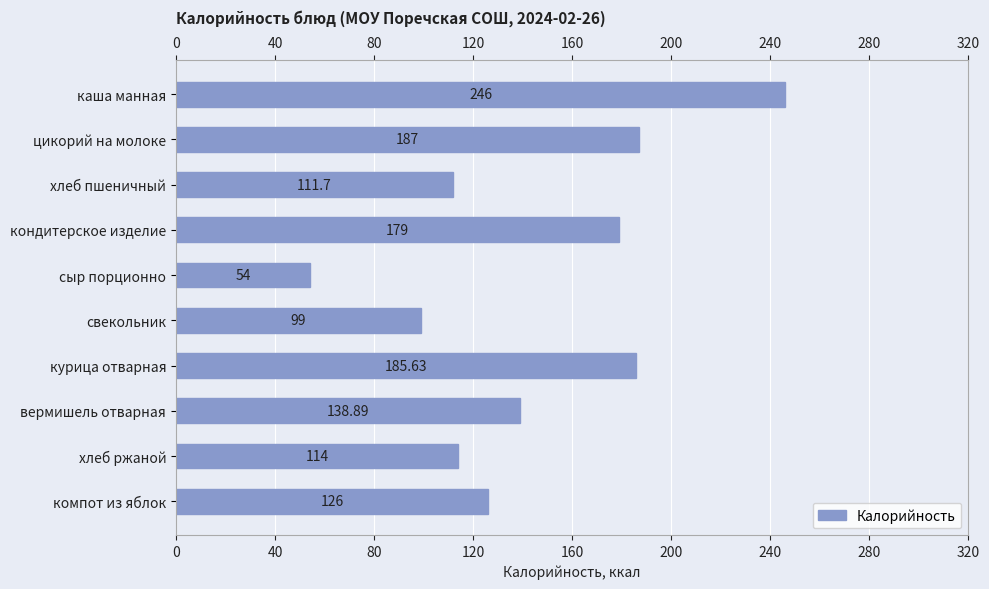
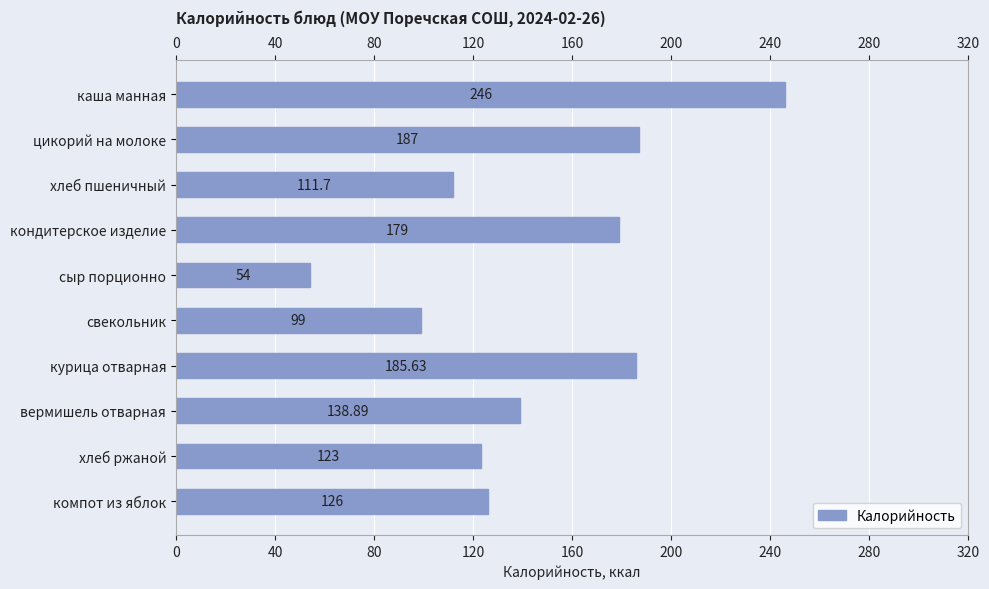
  {
    "каша манная": 246,
    "цикорий на молоке": 187,
    "хлеб пшеничный": 111.7,
    "кондитерское изделие": 179,
    "сыр порционно": 54,
    "свекольник": 99,
    "курица отварная": 185.63,
    "вермишель отварная": 138.89,
-   "хлеб ржаной": 114,
+   "хлеб ржаной": 123,
    "компот из яблок": 126
  }
